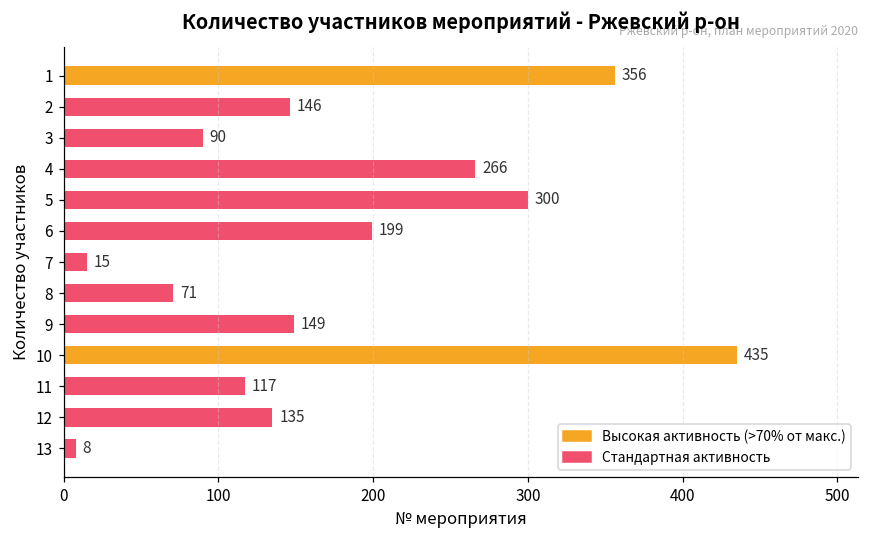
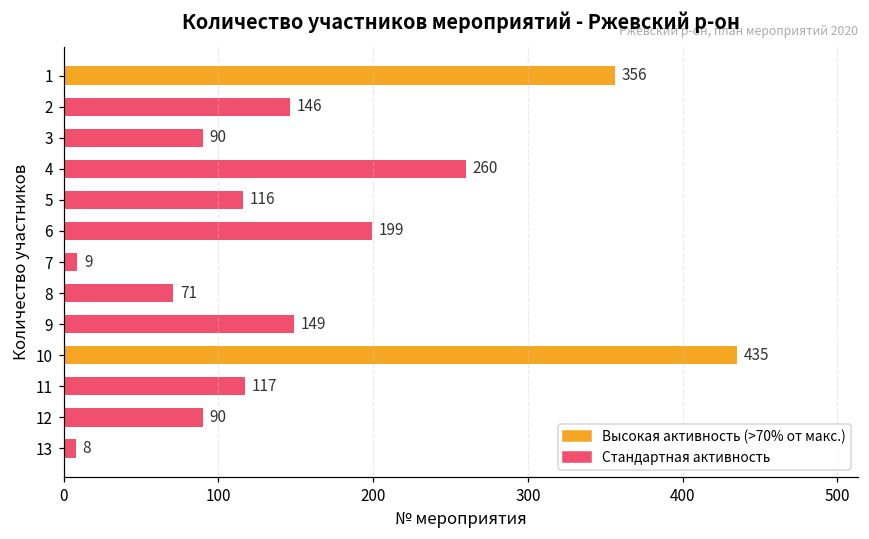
  {
    "1": 356,
    "2": 146,
    "3": 90,
-   "4": 266,
-   "5": 300,
+   "4": 260,
+   "5": 116,
    "6": 199,
-   "7": 15,
+   "7": 9,
    "8": 71,
    "9": 149,
    "10": 435,
    "11": 117,
-   "12": 135,
+   "12": 90,
    "13": 8
  }
